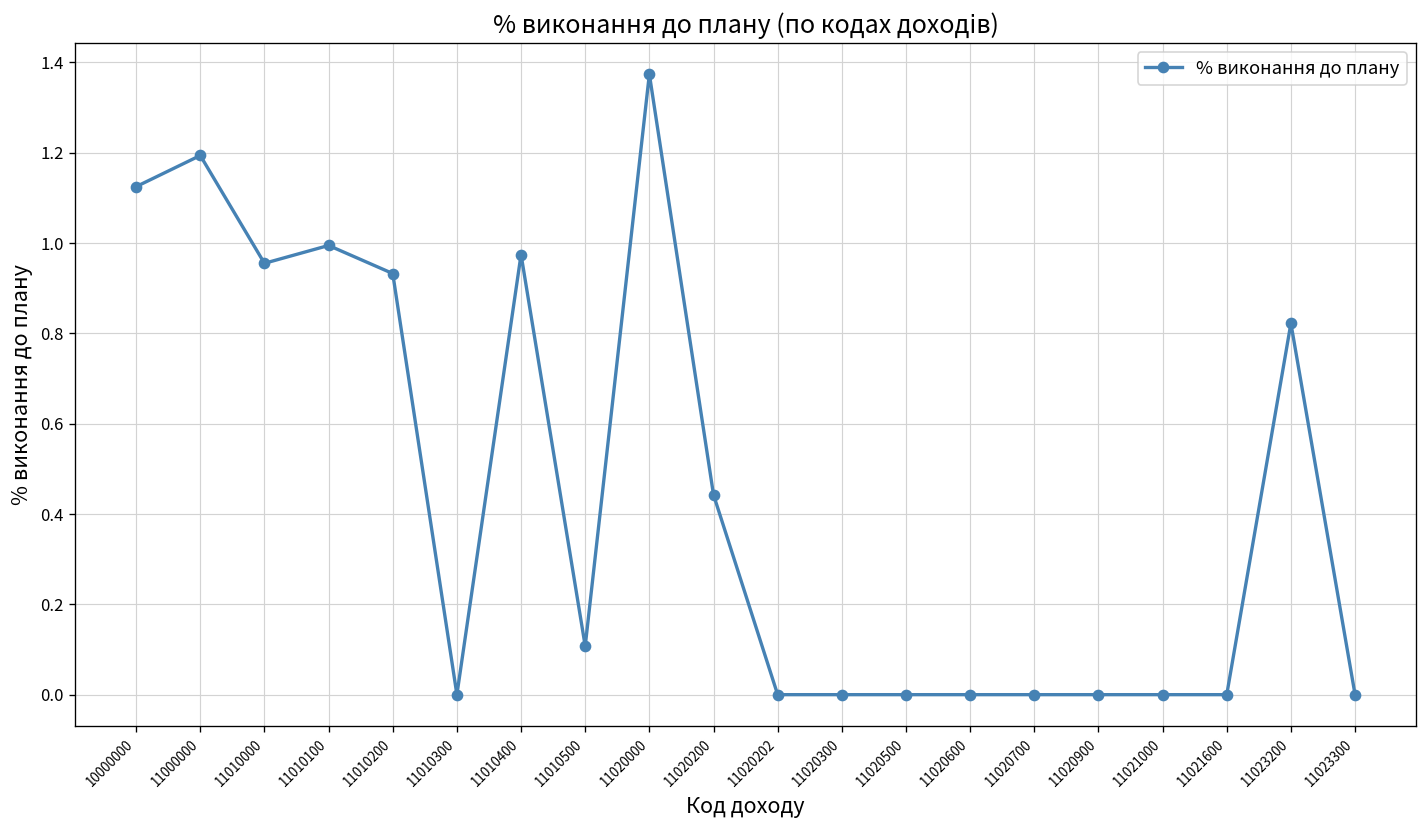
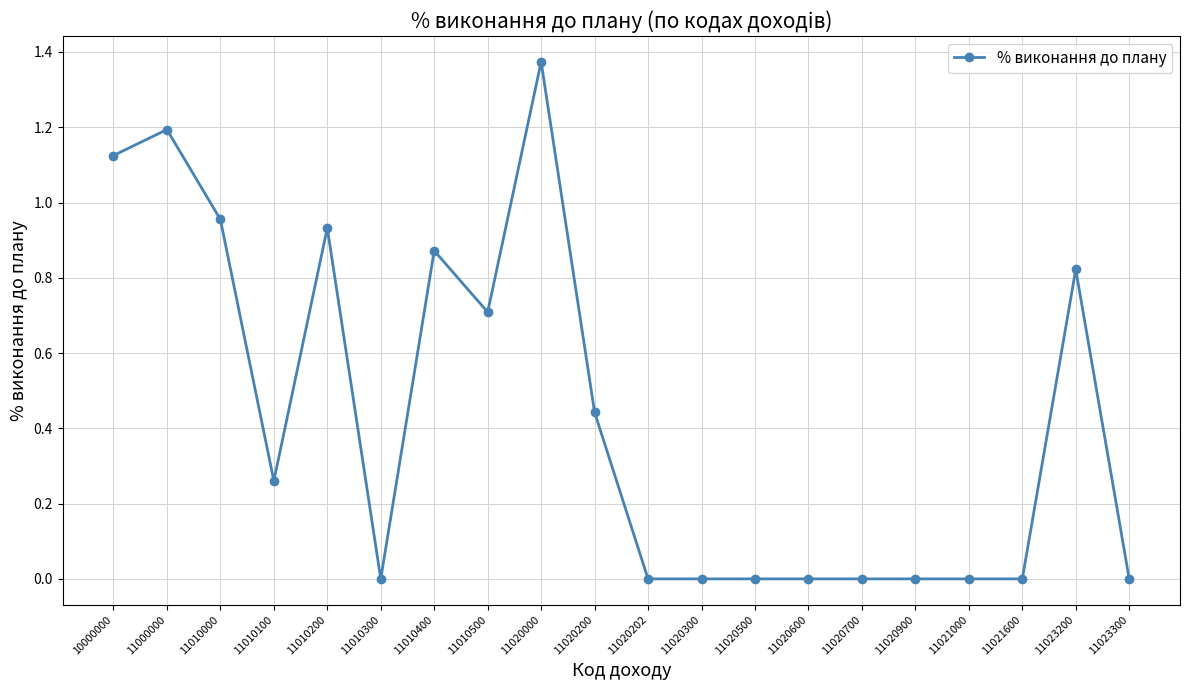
  {
    "10000000": 1.12,
    "11000000": 1.19,
    "11010000": 0.96,
-   "11010100": 0.99,
+   "11010100": 0.26,
    "11010200": 0.93,
    "11010300": 0.00,
-   "11010400": 0.97,
-   "11010500": 0.11,
+   "11010400": 0.87,
+   "11010500": 0.71,
    "11020000": 1.37,
    "11020200": 0.44,
    "11020202": 0.00,
    "11020300": 0.00,
    "11020500": 0.00,
    "11020600": 0.00,
    "11020700": 0.00,
    "11020900": 0.00,
    "11021000": 0.00,
    "11021600": 0.00,
    "11023200": 0.82,
    "11023300": 0.00
  }
